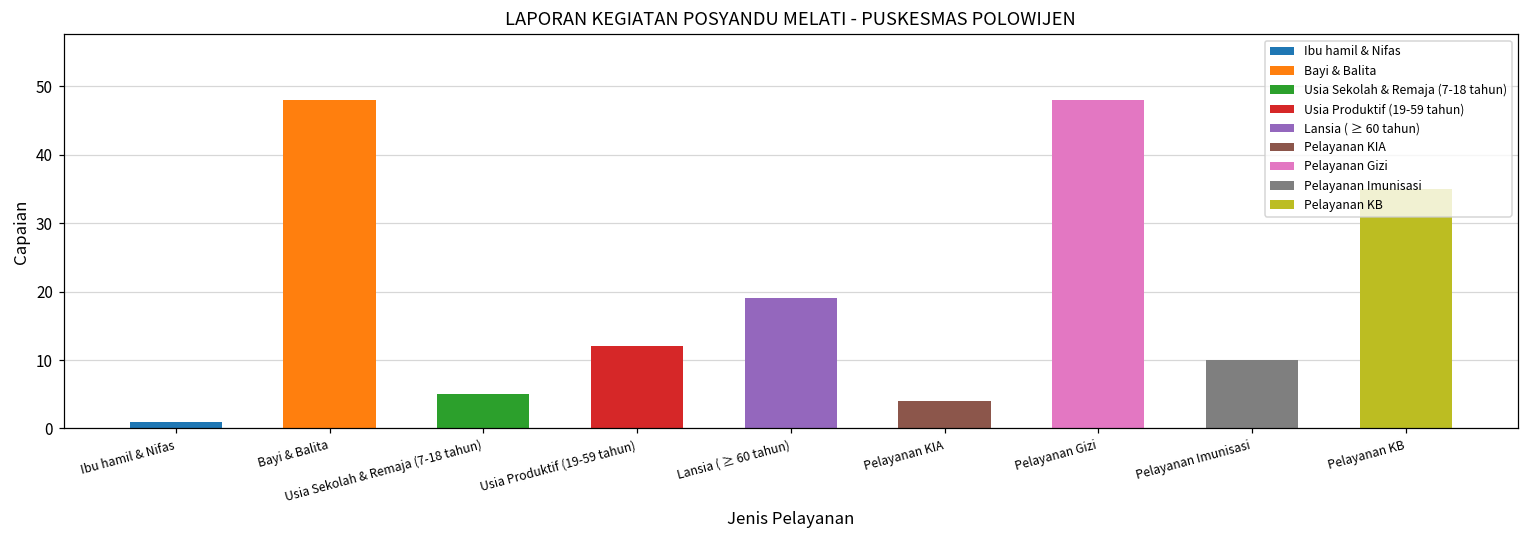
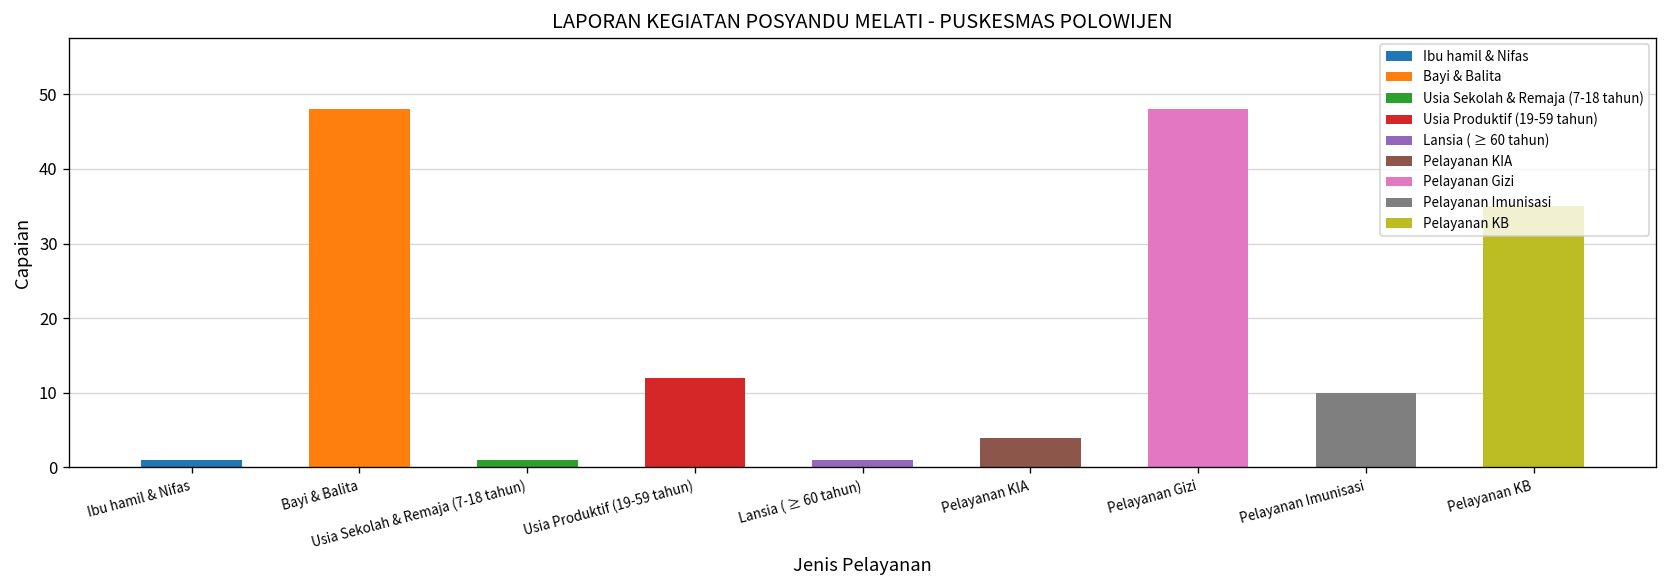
  {
    "Ibu hamil & Nifas": 1,
    "Bayi & Balita": 48,
-   "Usia Sekolah & Remaja (7-18 tahun)": 5,
+   "Usia Sekolah & Remaja (7-18 tahun)": 1,
    "Usia Produktif (19-59 tahun)": 12,
-   "Lansia ( ≥ 60 tahun)": 19,
+   "Lansia ( ≥ 60 tahun)": 1,
    "Pelayanan KIA": 4,
    "Pelayanan Gizi": 48,
    "Pelayanan Imunisasi": 10
  }
